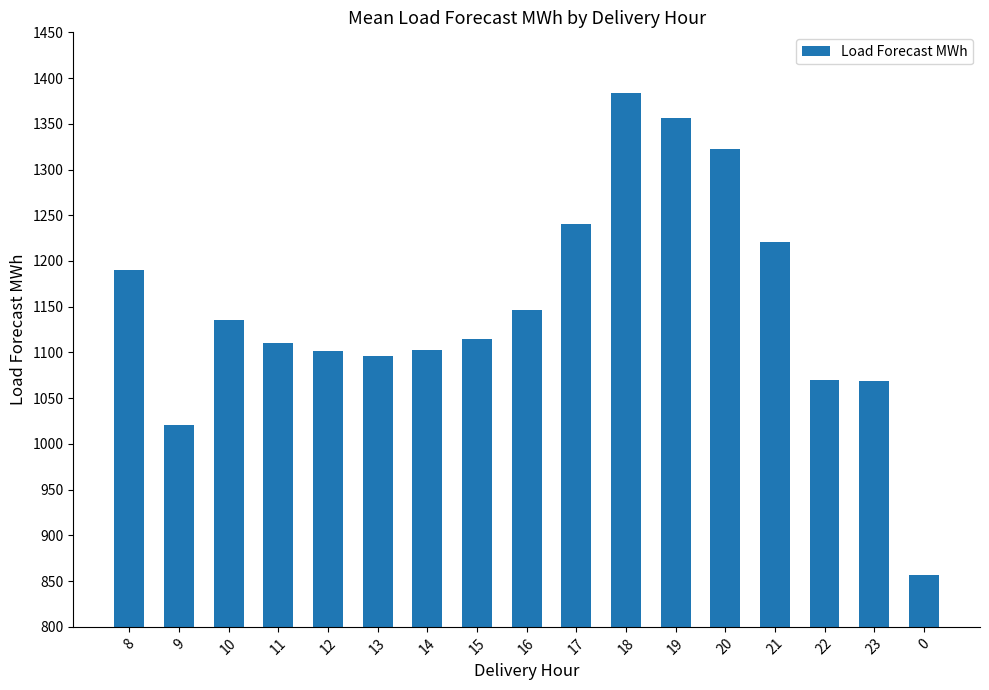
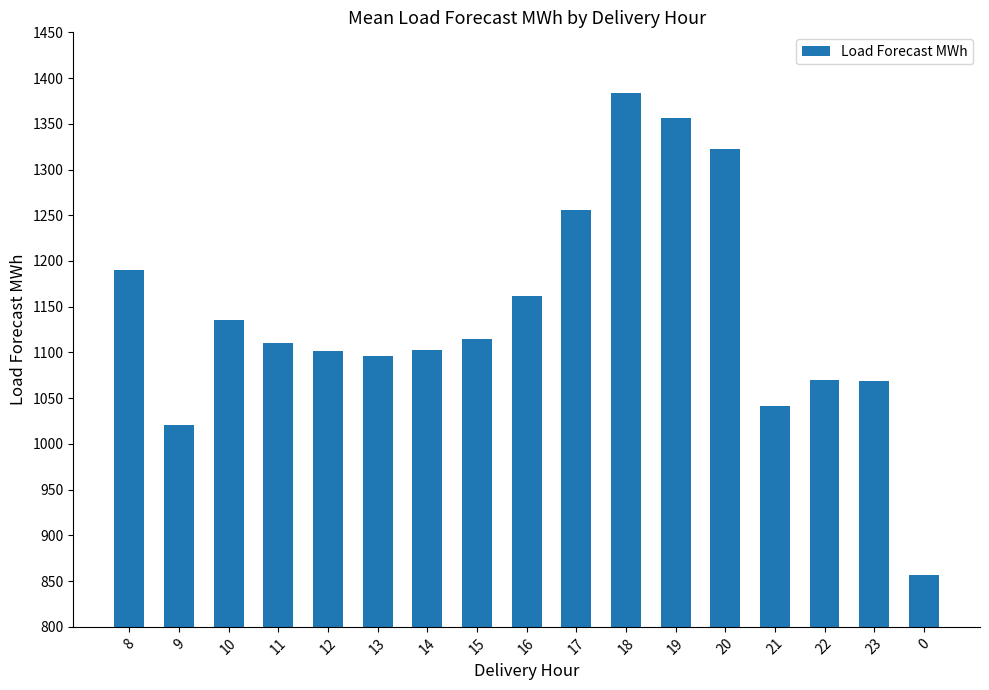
  {
    "8": 1190,
    "9": 1020,
    "10": 1140,
    "11": 1110,
    "12": 1100,
    "13": 1100,
    "14": 1100,
    "15": 1110,
-   "16": 1150,
-   "17": 1240,
+   "16": 1160,
+   "17": 1260,
    "18": 1380,
    "19": 1360,
    "20": 1320,
-   "21": 1220,
+   "21": 1040,
    "22": 1070,
    "23": 1070,
    "0": 860
  }
